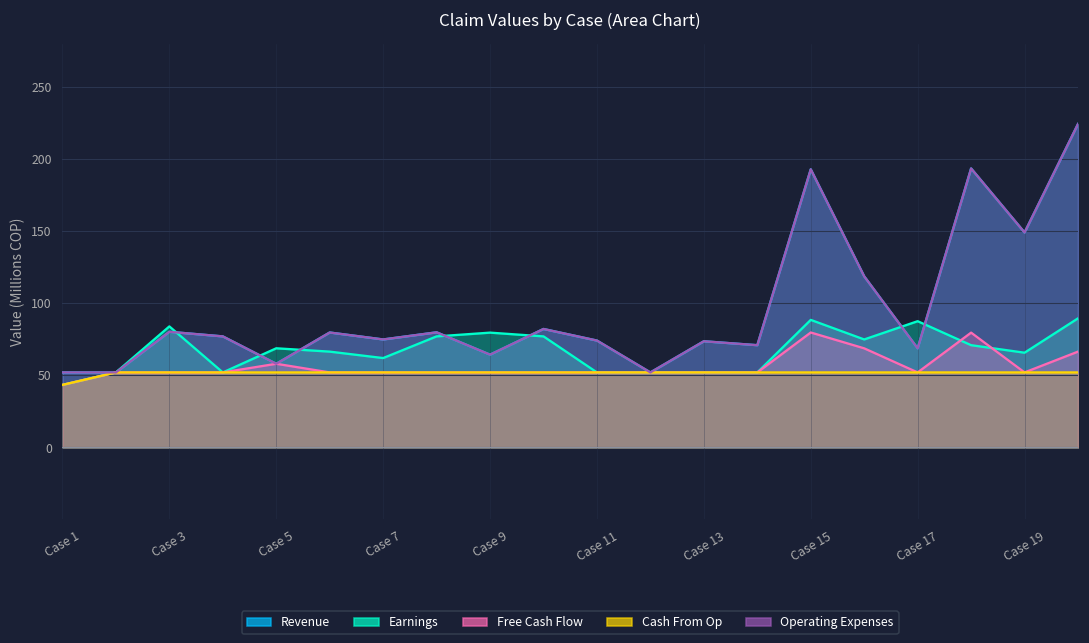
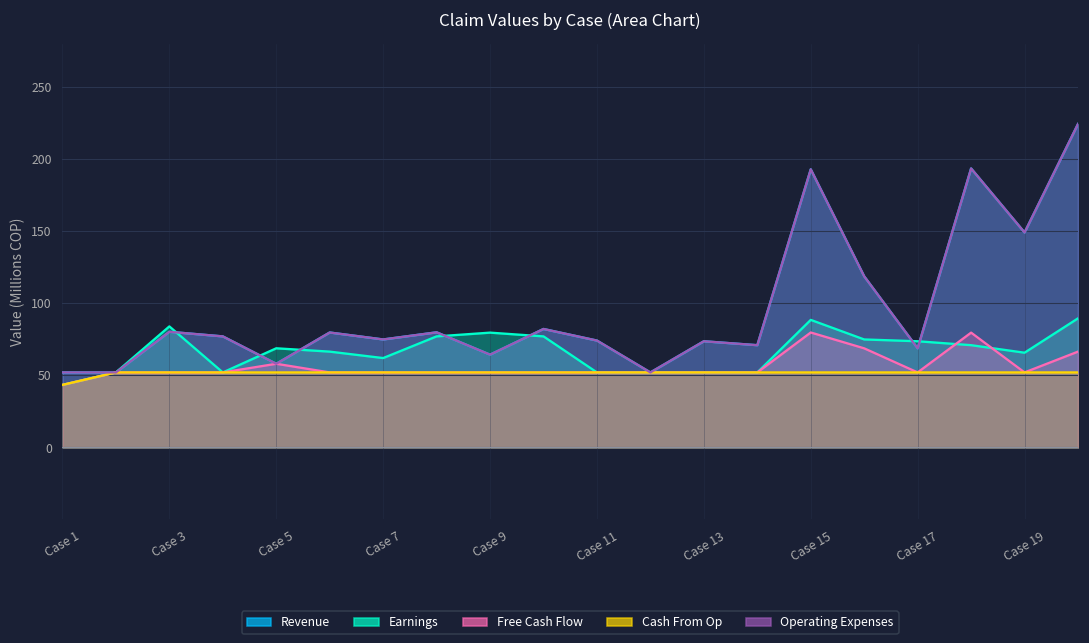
  {
    "Earnings": {
      "Case 3": 84,
      "Case 5": 69,
      "Case 7": 62,
      "Case 9": 80,
      "Case 15": 88,
-     "Case 17": 88,
+     "Case 17": 74,
      "Case 19": 66
    },
    "Cash From Op": {
      "Case 5": 52,
      "Case 15": 52
    }
  }
